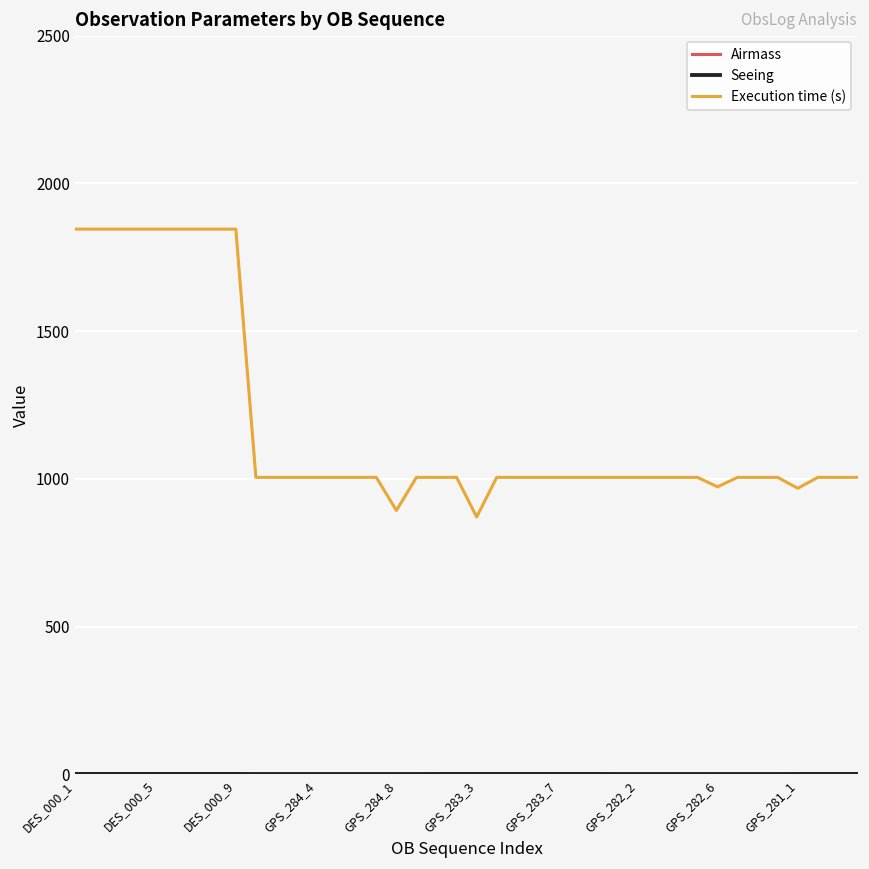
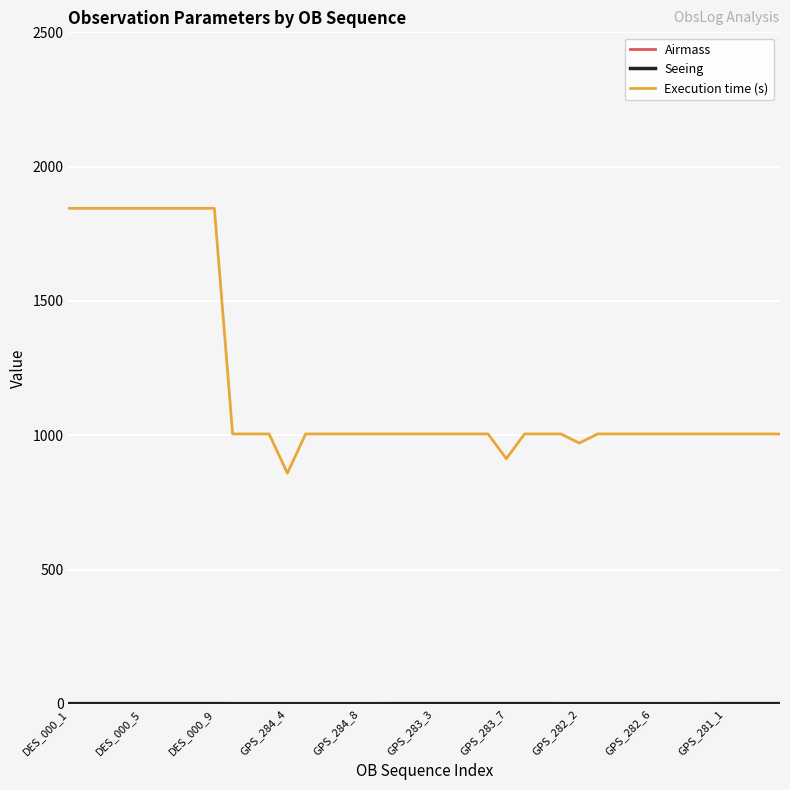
  {
    "Seeing": {
      "DES_000_1": 0,
      "DES_000_5": 0,
      "DES_000_9": 0,
      "GPS_284_4": 0,
      "GPS_284_8": 0,
      "GPS_283_3": 0,
      "GPS_283_7": 0,
      "GPS_282_2": 0,
      "GPS_282_6": 0,
      "GPS_281_1": 0
    },
    "Execution time (s)": {
      "DES_000_1": 1850,
      "DES_000_5": 1850,
      "DES_000_9": 1850,
-     "GPS_284_4": 1010,
-     "GPS_284_8": 890,
-     "GPS_283_3": 870,
-     "GPS_283_7": 1010,
-     "GPS_282_2": 1010,
-     "GPS_282_6": 970,
-     "GPS_281_1": 970
+     "GPS_284_4": 860,
+     "GPS_284_8": 1010,
+     "GPS_283_3": 1010,
+     "GPS_283_7": 910,
+     "GPS_282_2": 970,
+     "GPS_282_6": 1010,
+     "GPS_281_1": 1010
    }
  }
